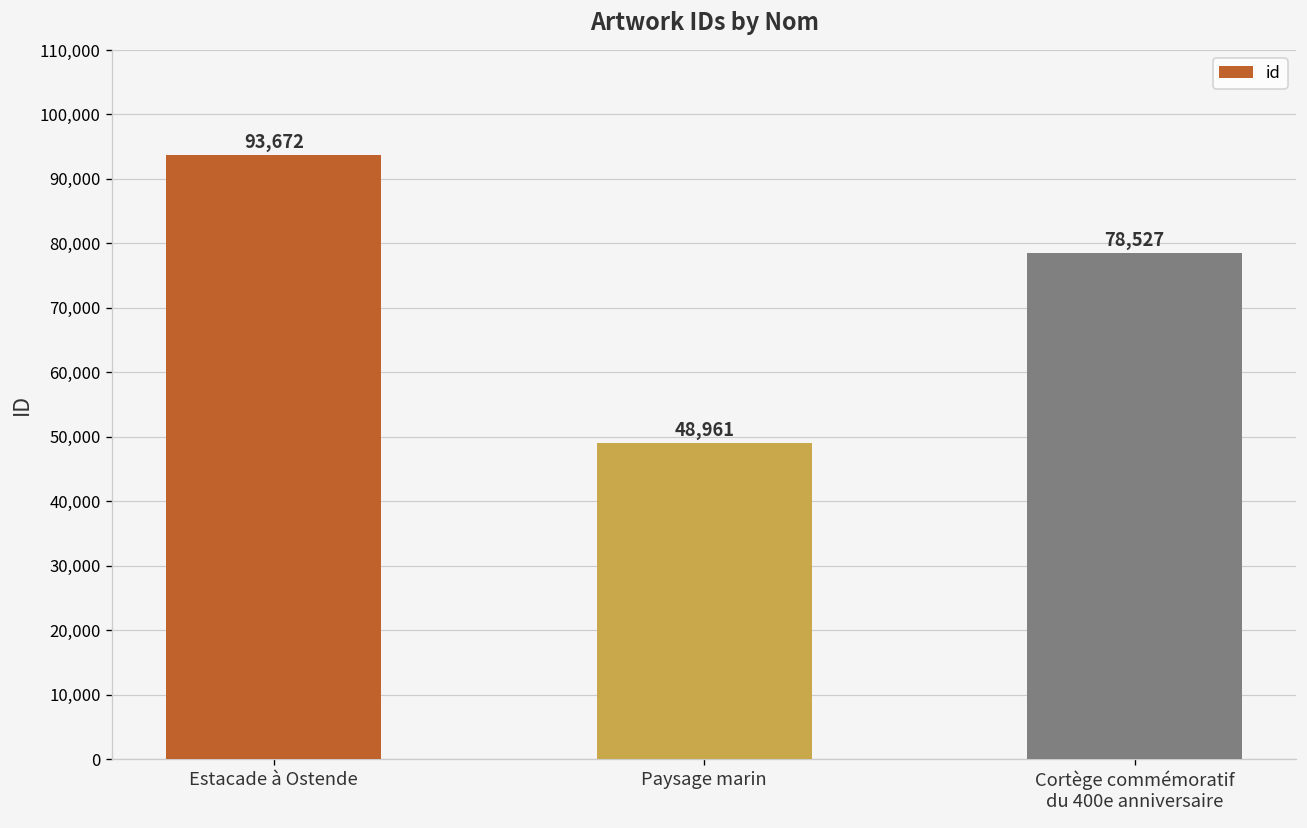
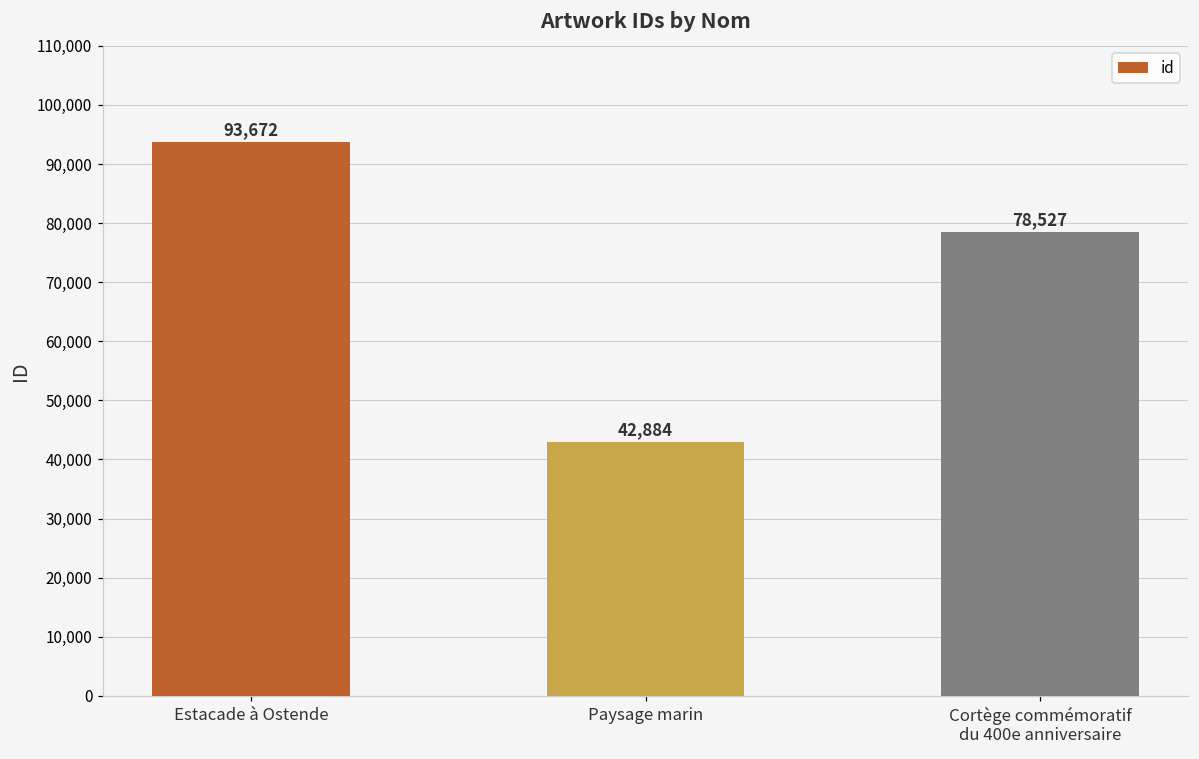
  {
    "Estacade à Ostende": "93,672",
-   "Paysage marin": "48,961",
+   "Paysage marin": "42,884",
    "Cortège commémoratif du 400e anniversaire": "78,527"
  }
